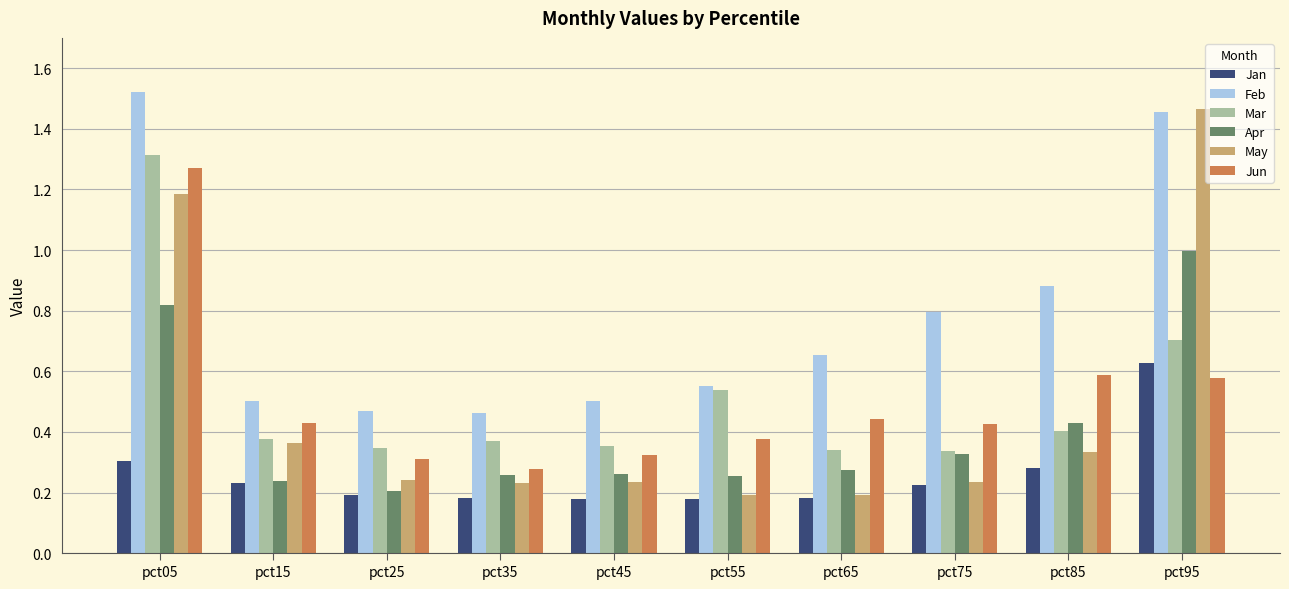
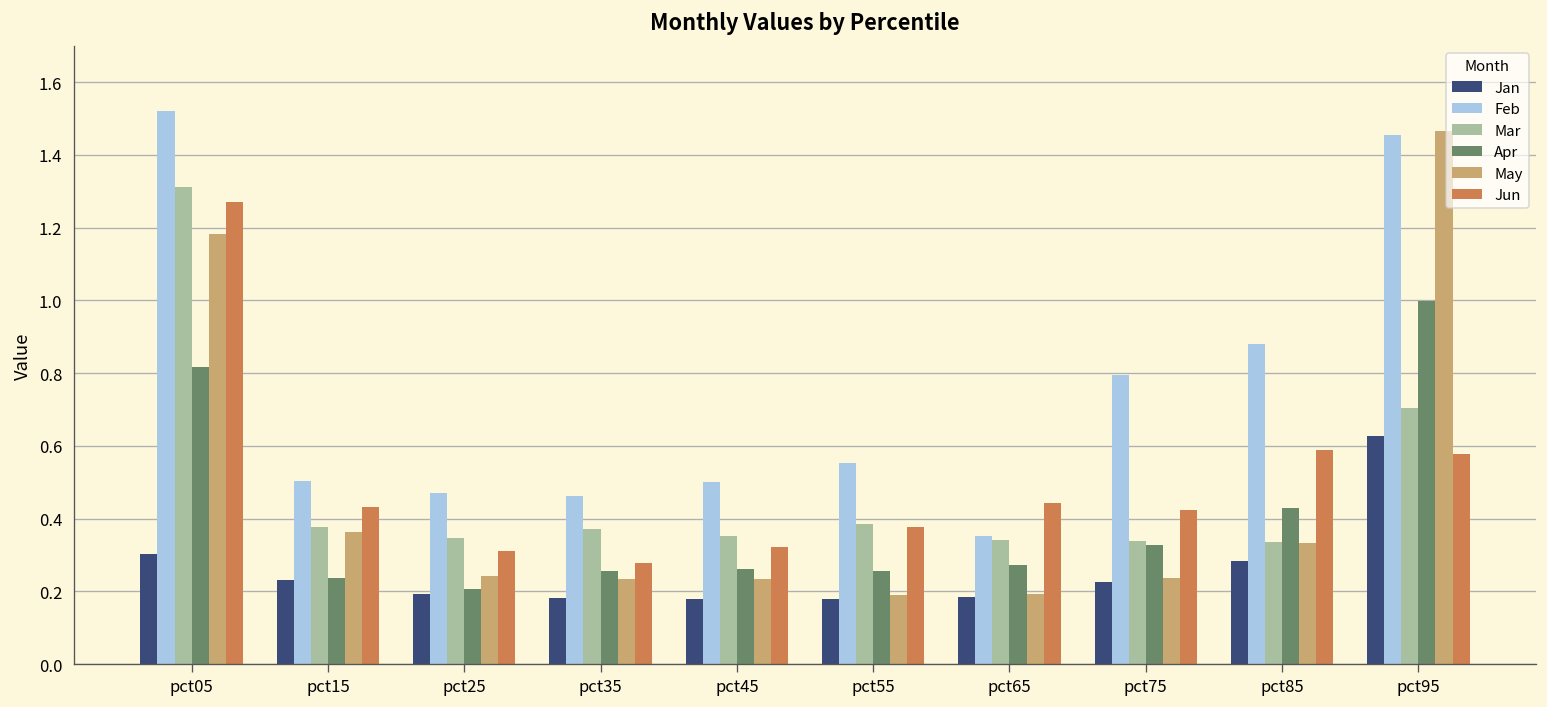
  {
    "Jan": {
      "pct05": 0.30,
      "pct15": 0.23,
      "pct25": 0.19,
      "pct35": 0.18,
      "pct45": 0.18,
      "pct55": 0.18,
      "pct65": 0.18,
      "pct75": 0.22,
      "pct85": 0.28,
      "pct95": 0.63
    },
    "Feb": {
      "pct05": 1.52,
      "pct15": 0.50,
      "pct25": 0.47,
      "pct35": 0.46,
      "pct45": 0.50,
      "pct55": 0.55,
-     "pct65": 0.65,
+     "pct65": 0.35,
      "pct75": 0.80,
      "pct85": 0.88,
      "pct95": 1.46
    },
    "Mar": {
      "pct05": 1.31,
      "pct15": 0.38,
      "pct25": 0.35,
      "pct35": 0.37,
      "pct45": 0.35,
-     "pct55": 0.54,
+     "pct55": 0.38,
      "pct65": 0.34,
      "pct75": 0.34,
-     "pct85": 0.40,
+     "pct85": 0.34,
      "pct95": 0.70
    },
    "Apr": {
      "pct05": 0.82,
      "pct15": 0.24,
      "pct25": 0.21,
      "pct35": 0.26,
      "pct45": 0.26,
      "pct55": 0.26,
      "pct65": 0.27,
      "pct75": 0.33,
      "pct85": 0.43,
      "pct95": 1.00
    }
  }
